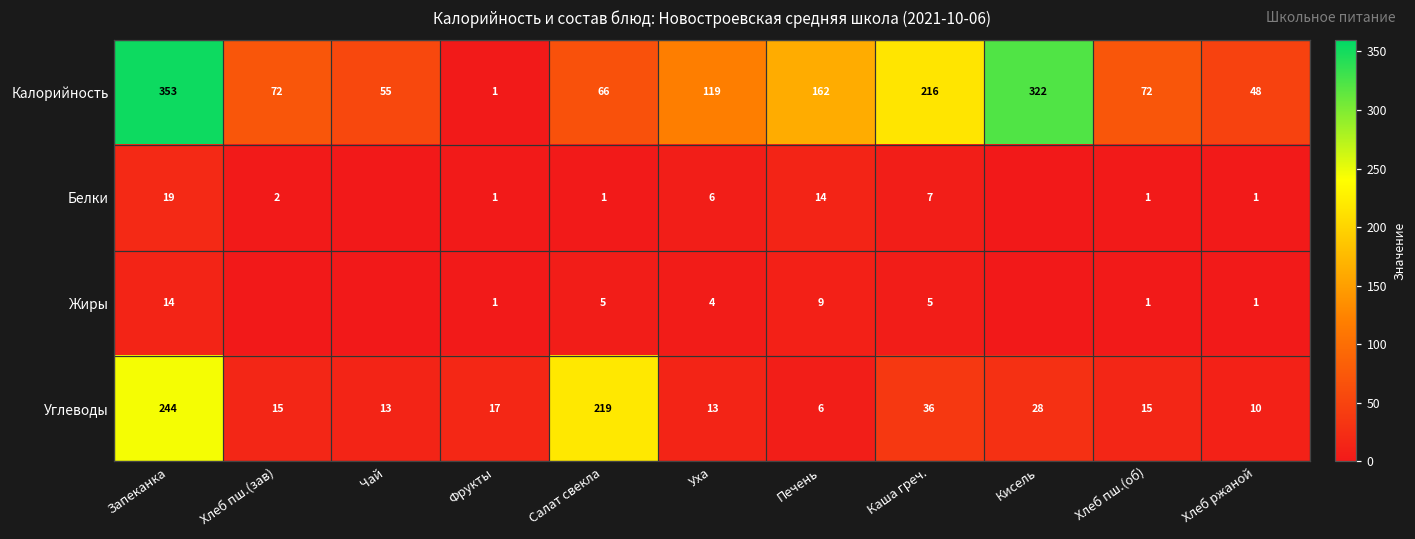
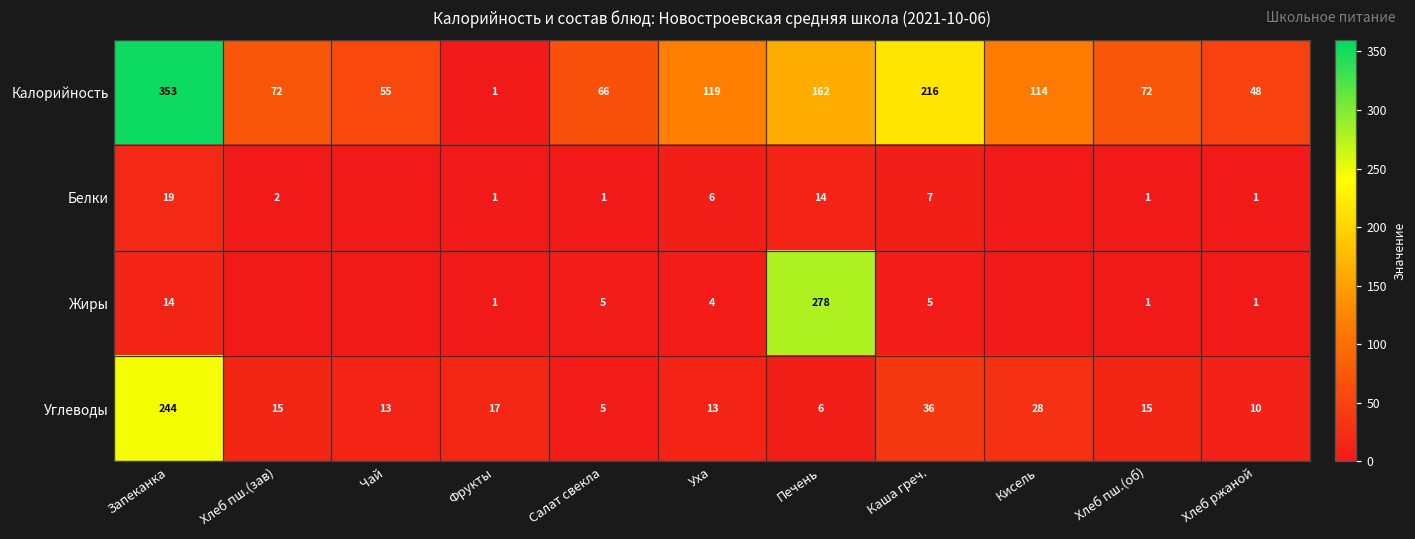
  {
    "Калорийность": {
      "Запеканка": 353,
      "Хлеб пш.(зав)": 72,
      "Чай": 55,
      "Фрукты": 1,
      "Салат свекла": 66,
      "Уха": 119,
      "Печень": 162,
      "Каша греч.": 216,
-     "Кисель": 322,
+     "Кисель": 114,
      "Хлеб пш.(об)": 72,
      "Хлеб ржаной": 48
    },
    "Белки": {
      "Запеканка": 19,
      "Хлеб пш.(зав)": 2,
      "Фрукты": 1,
      "Салат свекла": 1,
      "Уха": 6,
      "Печень": 14,
      "Каша греч.": 7,
      "Хлеб пш.(об)": 1,
      "Хлеб ржаной": 1
    },
    "Жиры": {
      "Запеканка": 14,
      "Фрукты": 1,
      "Салат свекла": 5,
      "Уха": 4,
-     "Печень": 9,
+     "Печень": 278,
      "Каша греч.": 5,
      "Хлеб пш.(об)": 1,
      "Хлеб ржаной": 1
    },
    "Углеводы": {
      "Запеканка": 244,
      "Хлеб пш.(зав)": 15,
      "Чай": 13,
      "Фрукты": 17,
-     "Салат свекла": 219,
+     "Салат свекла": 5,
      "Уха": 13,
      "Печень": 6,
      "Каша греч.": 36,
      "Кисель": 28,
      "Хлеб пш.(об)": 15,
      "Хлеб ржаной": 10
    }
  }
